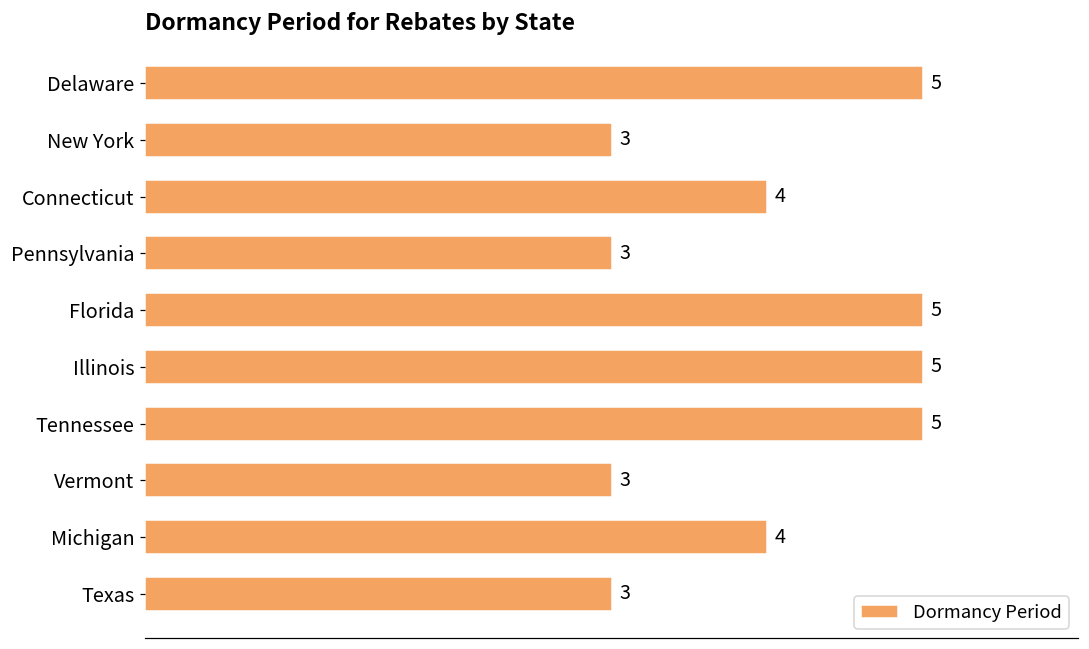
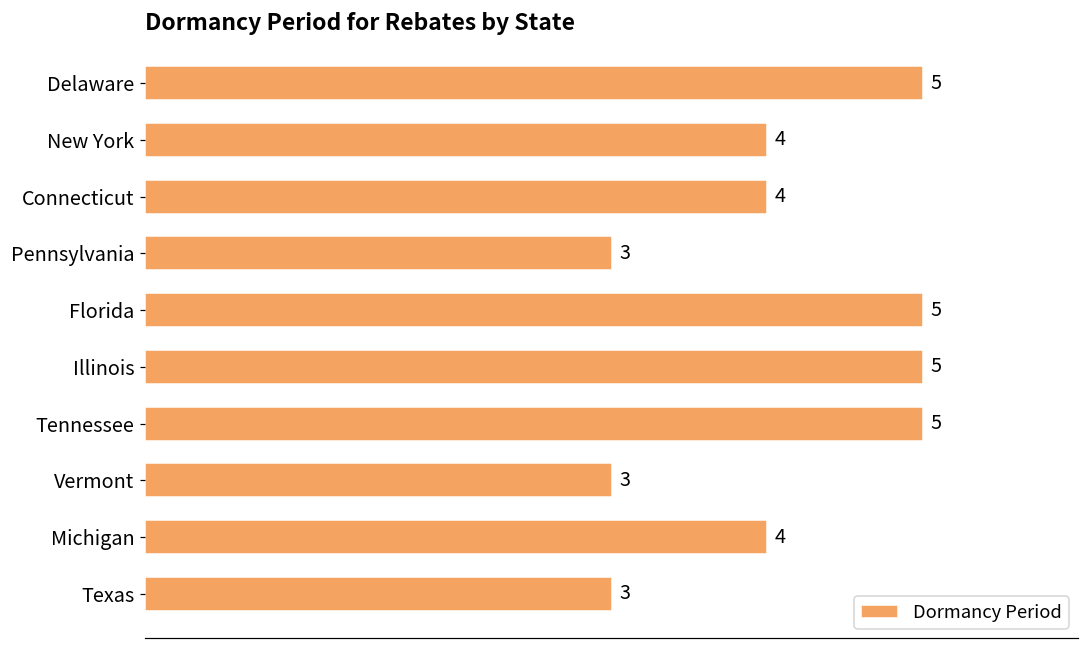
  {
    "Delaware": 5,
-   "New York": 3,
+   "New York": 4,
    "Connecticut": 4,
    "Pennsylvania": 3,
    "Florida": 5,
    "Illinois": 5,
    "Tennessee": 5,
    "Vermont": 3,
    "Michigan": 4,
    "Texas": 3
  }
